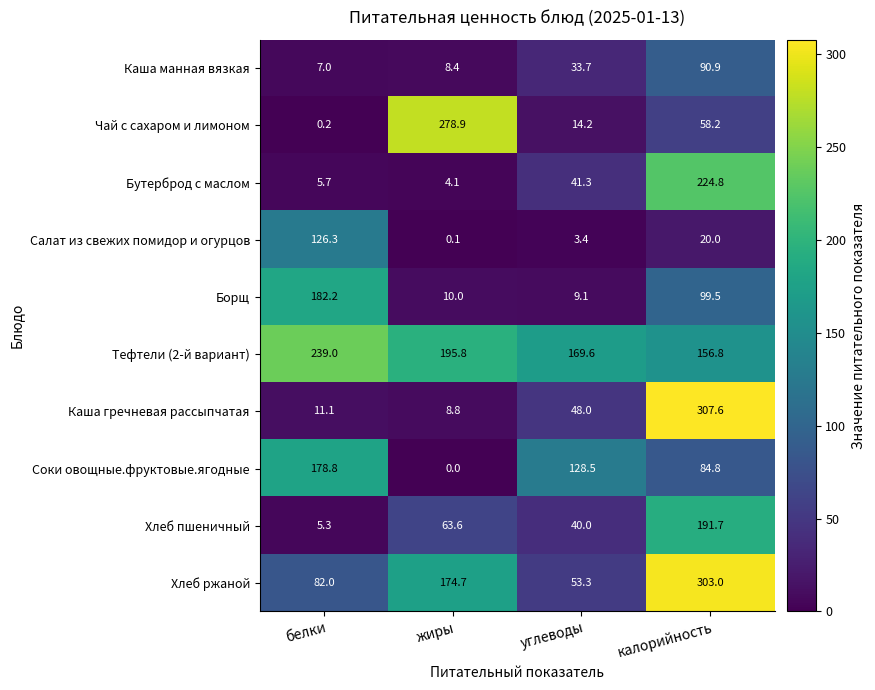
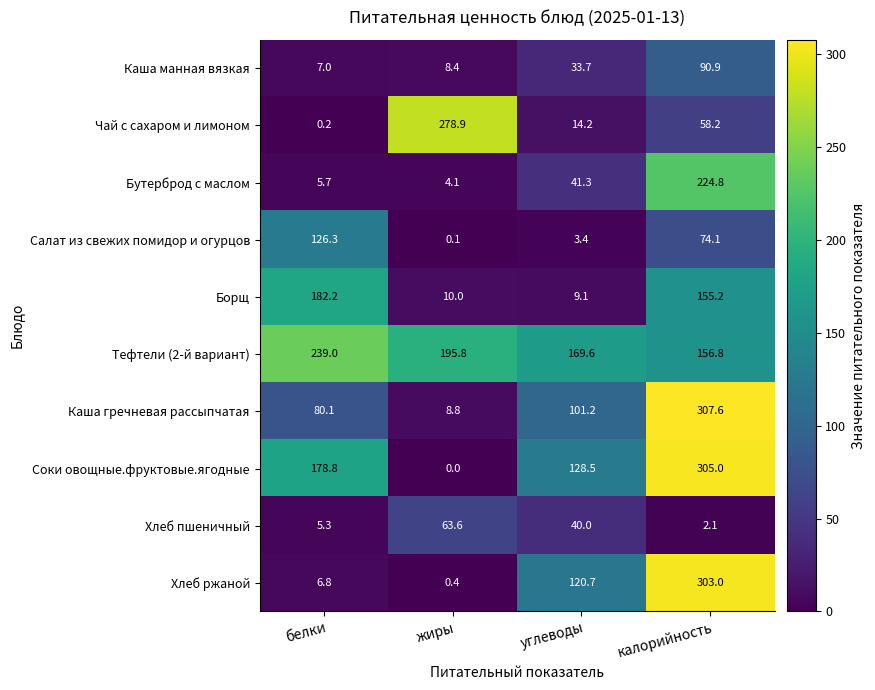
  {
    "Каша манная вязкая": {
      "белки": 7.0,
      "жиры": 8.4,
      "углеводы": 33.7,
      "калорийность": 90.9
    },
    "Чай с сахаром и лимоном": {
      "белки": 0.2,
      "жиры": 278.9,
      "углеводы": 14.2,
      "калорийность": 58.2
    },
    "Бутерброд с маслом": {
      "белки": 5.7,
      "жиры": 4.1,
      "углеводы": 41.3,
      "калорийность": 224.8
    },
    "Салат из свежих помидор и огурцов": {
      "белки": 126.3,
      "жиры": 0.1,
      "углеводы": 3.4,
-     "калорийность": 20.0
+     "калорийность": 74.1
    },
    "Борщ": {
      "белки": 182.2,
      "жиры": 10.0,
      "углеводы": 9.1,
-     "калорийность": 99.5
+     "калорийность": 155.2
    },
    "Тефтели (2-й вариант)": {
      "белки": 239.0,
      "жиры": 195.8,
      "углеводы": 169.6,
      "калорийность": 156.8
    },
    "Каша гречневая рассыпчатая": {
-     "белки": 11.1,
+     "белки": 80.1,
      "жиры": 8.8,
-     "углеводы": 48.0,
+     "углеводы": 101.2,
      "калорийность": 307.6
    },
    "Соки овощные.фруктовые.ягодные": {
      "белки": 178.8,
      "жиры": 0.0,
      "углеводы": 128.5,
-     "калорийность": 84.8
+     "калорийность": 305.0
    },
    "Хлеб пшеничный": {
      "белки": 5.3,
      "жиры": 63.6,
      "углеводы": 40.0,
-     "калорийность": 191.7
+     "калорийность": 2.1
    },
    "Хлеб ржаной": {
-     "белки": 82.0,
-     "жиры": 174.7,
-     "углеводы": 53.3,
+     "белки": 6.8,
+     "жиры": 0.4,
+     "углеводы": 120.7,
      "калорийность": 303.0
    }
  }
